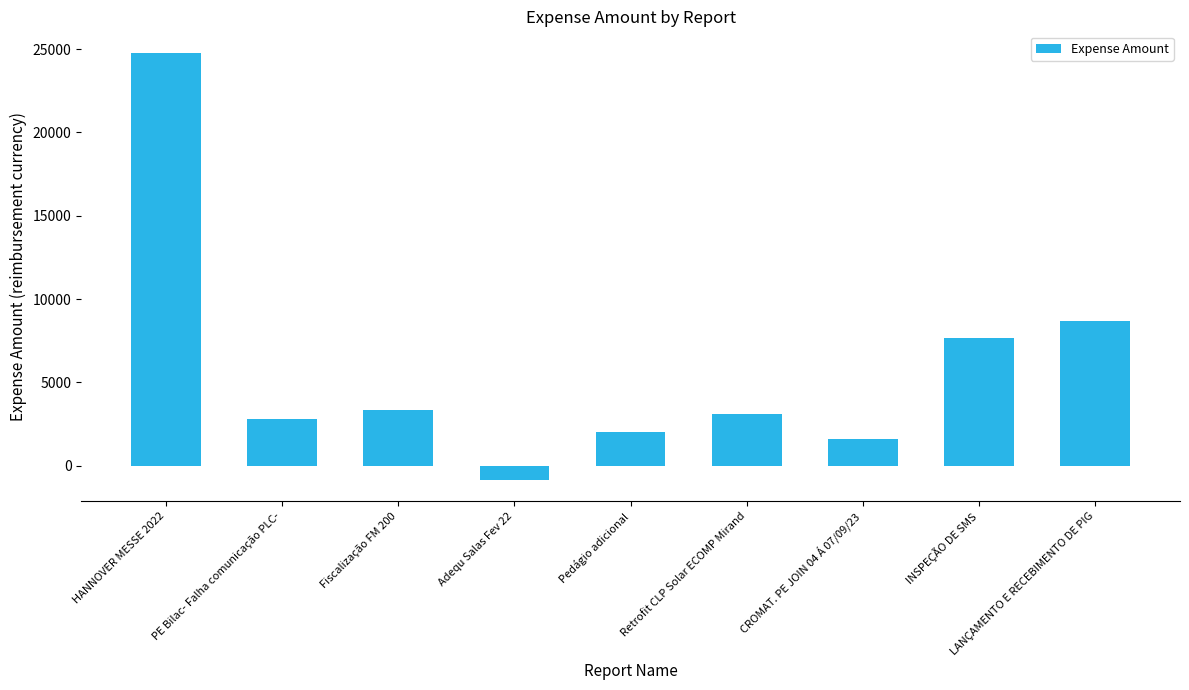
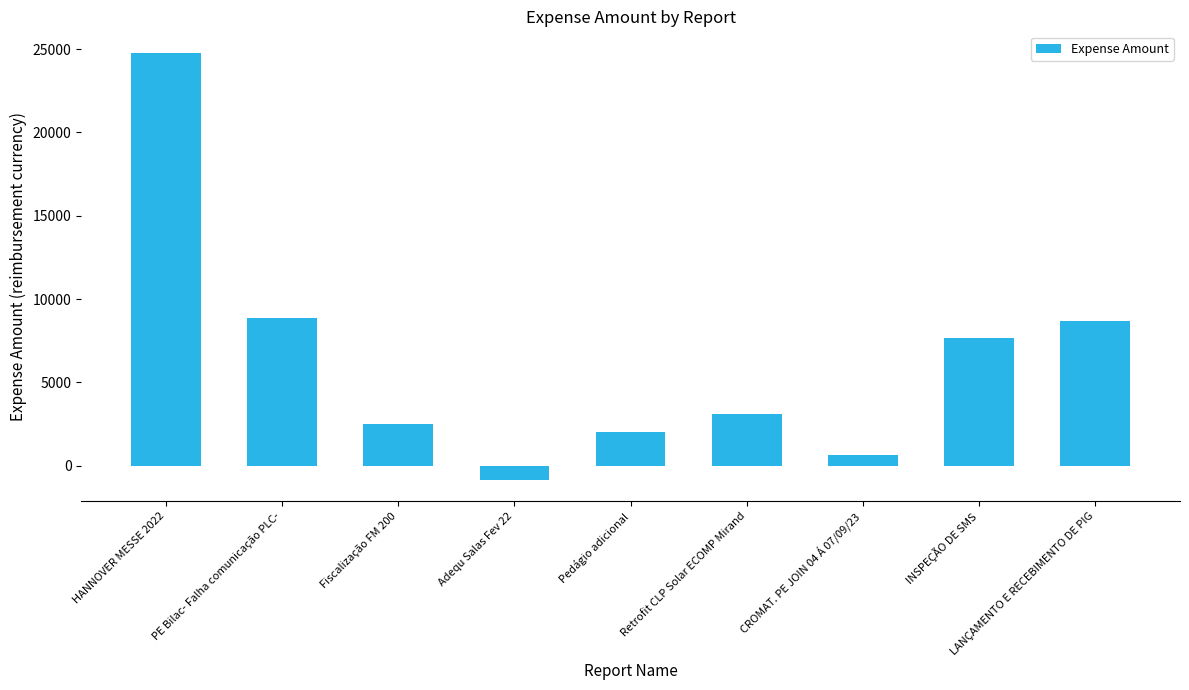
  {
    "HANNOVER MESSE 2022": 24800,
-   "PE Bilac- Falha comunicação PLC-": 2800,
-   "Fiscalização FM 200": 3300,
+   "PE Bilac- Falha comunicação PLC-": 8900,
+   "Fiscalização FM 200": 2500,
    "Adequ Salas Fev 22": -800,
    "Pedágio adicional": 2000,
    "Retrofit CLP Solar ECOMP Mirand": 3100,
-   "CROMAT. PE JOIN 04 Á 07/09/23": 1600,
+   "CROMAT. PE JOIN 04 Á 07/09/23": 600,
    "INSPEÇÃO DE SMS": 7700,
    "LANÇAMENTO E RECEBIMENTO DE PIG": 8700
  }
